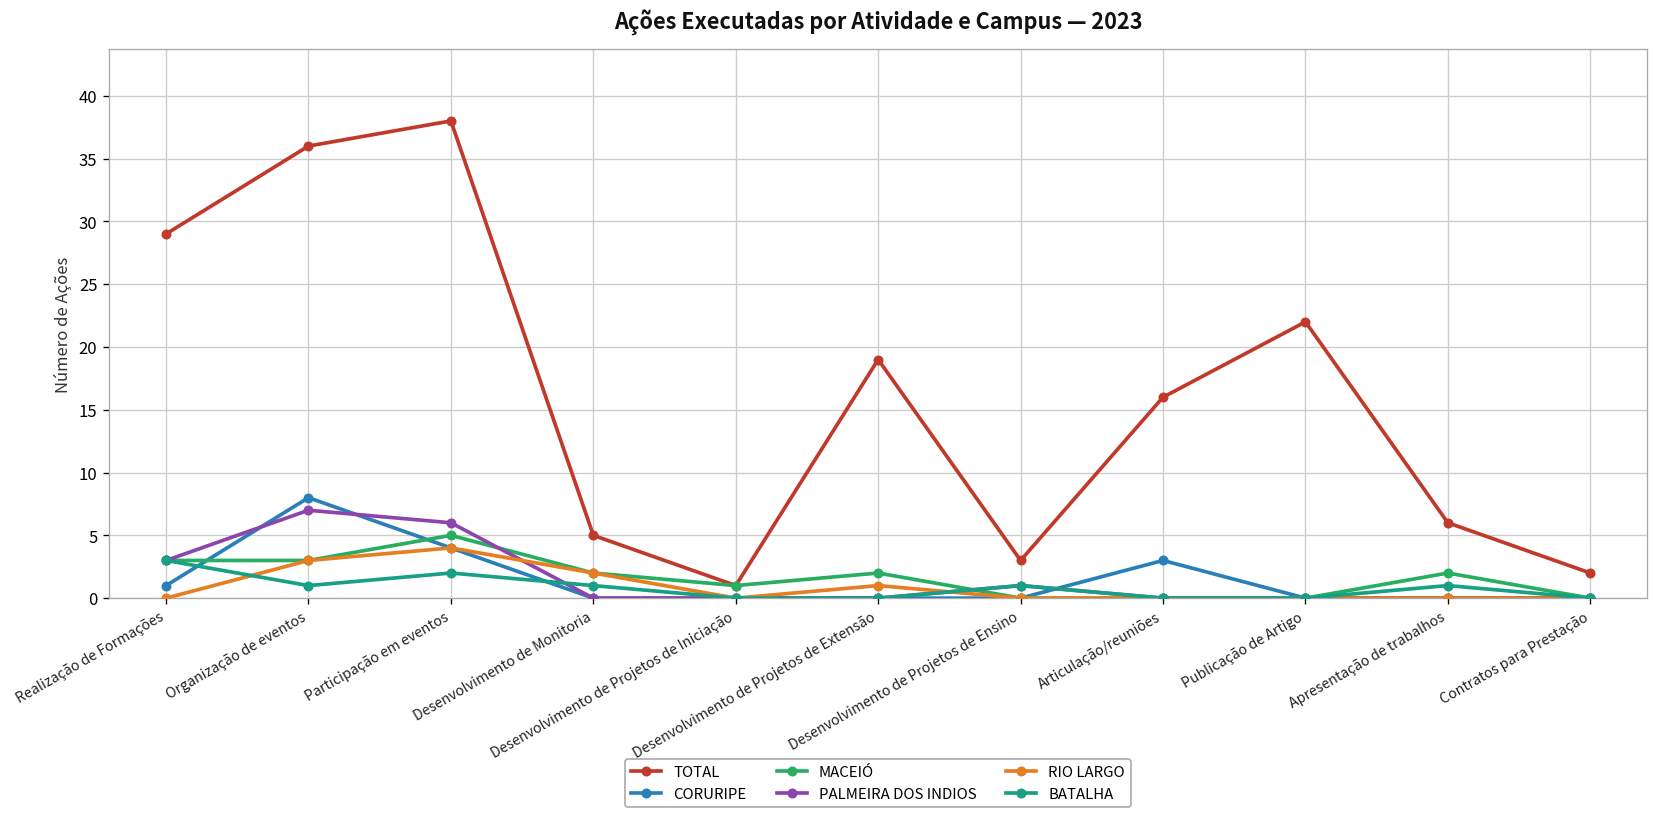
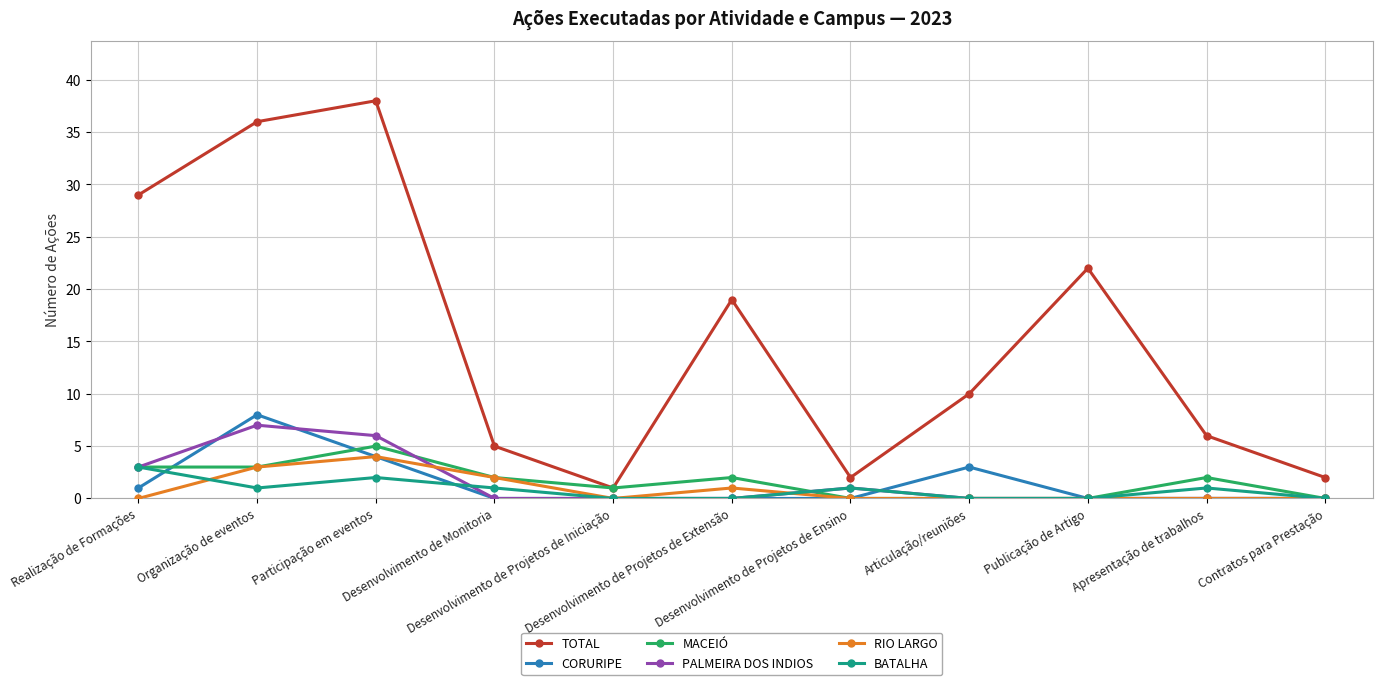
  {
    "TOTAL": {
      "Realização de Formações": 29,
      "Organização de eventos": 36,
      "Participação em eventos": 38,
      "Desenvolvimento de Monitoria": 5,
      "Desenvolvimento de Projetos de Extensão": 19,
-     "Desenvolvimento de Projetos de Ensino": 3,
-     "Articulação/reuniões": 16,
+     "Desenvolvimento de Projetos de Ensino": 2,
+     "Articulação/reuniões": 10,
      "Publicação de Artigo": 22,
      "Apresentação de trabalhos": 6,
      "Contratos para Prestação": 2
    },
    "CORURIPE": {
      "Realização de Formações": 1,
      "Organização de eventos": 8,
      "Articulação/reuniões": 3
    },
    "PALMEIRA DOS INDIOS": {
      "Organização de eventos": 7,
      "Participação em eventos": 6
    },
    "RIO LARGO": {
      "Realização de Formações": 0,
      "Desenvolvimento de Projetos de Extensão": 1
    }
  }
